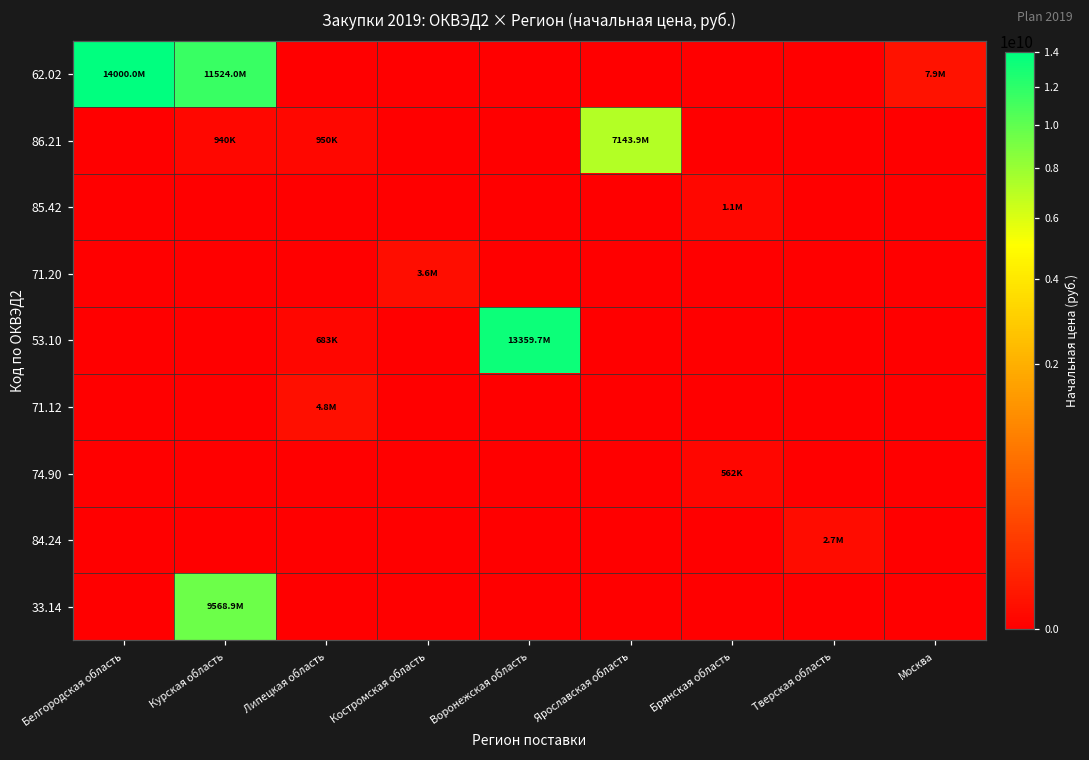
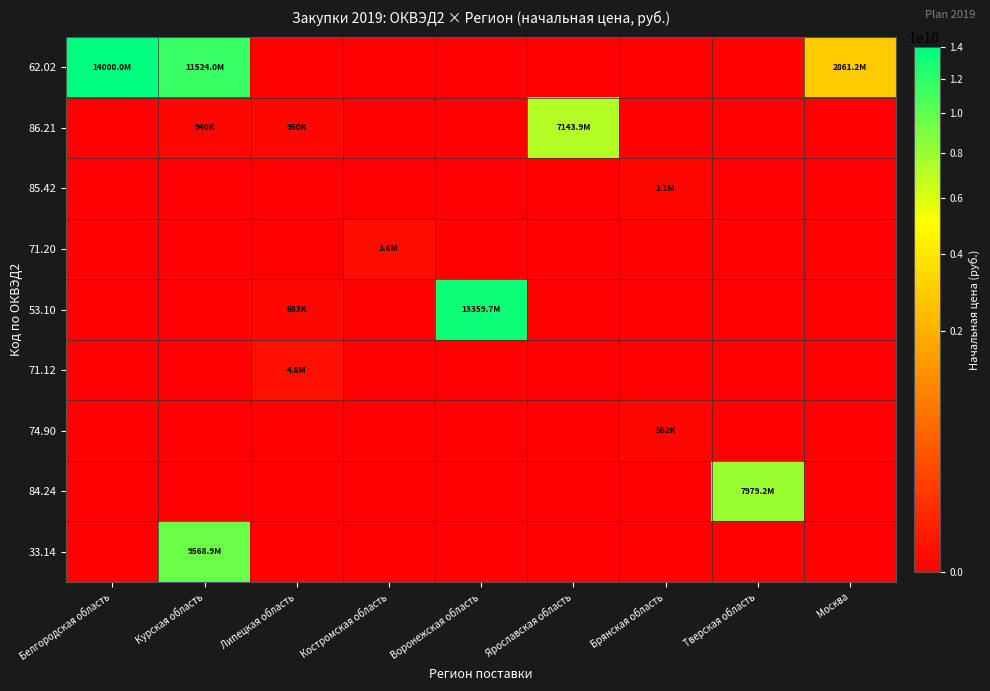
  {
    "62.02": {
      "Белгородская область": "14000.0M",
      "Курская область": "11524.0M",
-     "Москва": "7.9M"
+     "Москва": "2861.2M"
    },
    "86.21": {
      "Курская область": "940K",
      "Липецкая область": "950K",
      "Ярославская область": "7143.9M"
    },
    "85.42": {
      "Брянская область": "1.1M"
    },
    "71.20": {
      "Костромская область": "3.6M"
    },
    "53.10": {
      "Липецкая область": "683K",
      "Воронежская область": "13359.7M"
    },
    "71.12": {
      "Липецкая область": "4.8M"
    },
    "74.90": {
      "Брянская область": "562K"
    },
    "84.24": {
-     "Тверская область": "2.7M"
+     "Тверская область": "7979.2M"
    },
    "33.14": {
      "Курская область": "9568.9M"
    }
  }
